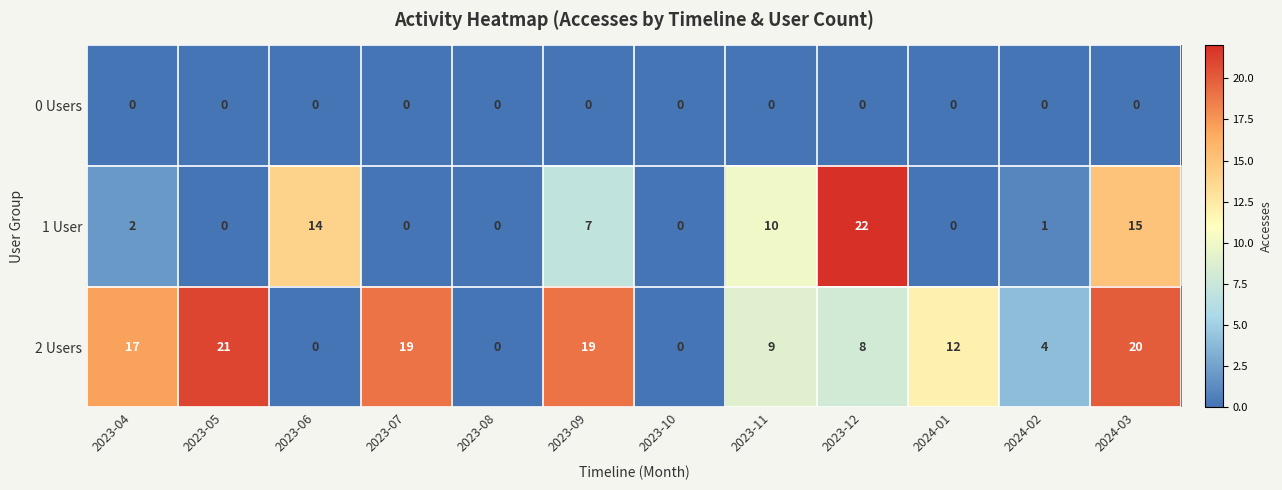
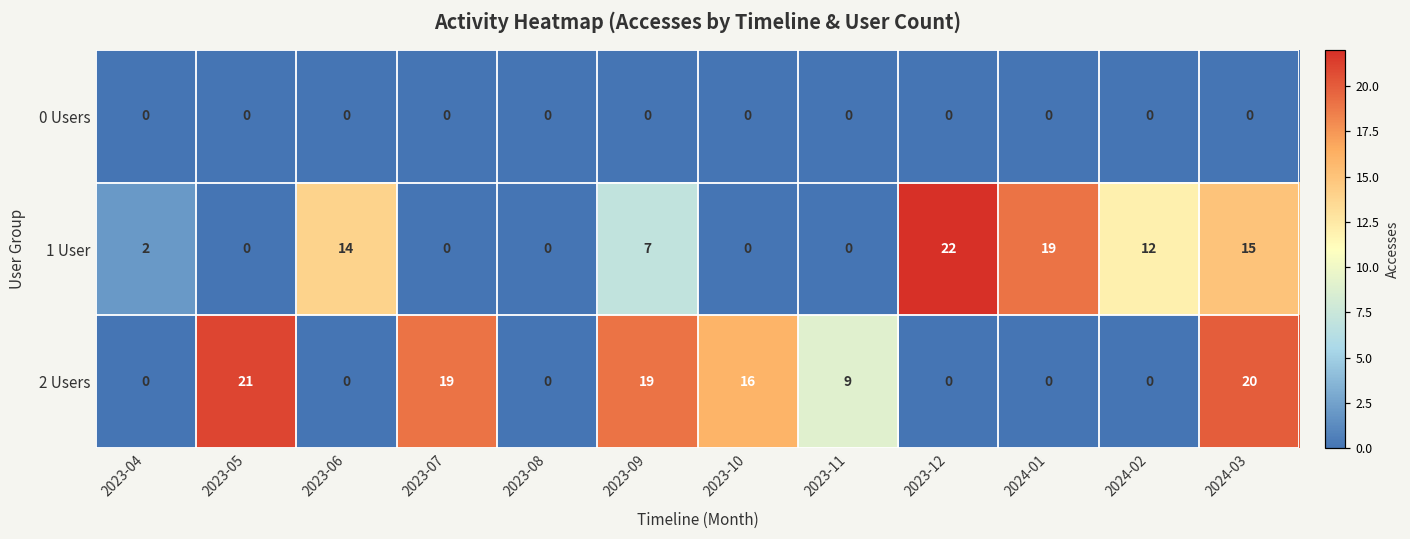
  {
    "0 Users": {
      "2023-04": 0,
      "2023-05": 0,
      "2023-06": 0,
      "2023-07": 0,
      "2023-08": 0,
      "2023-09": 0,
      "2023-10": 0,
      "2023-11": 0,
      "2023-12": 0,
      "2024-01": 0,
      "2024-02": 0,
      "2024-03": 0
    },
    "1 User": {
      "2023-04": 2,
      "2023-05": 0,
      "2023-06": 14,
      "2023-07": 0,
      "2023-08": 0,
      "2023-09": 7,
      "2023-10": 0,
-     "2023-11": 10,
+     "2023-11": 0,
      "2023-12": 22,
-     "2024-01": 0,
-     "2024-02": 1,
+     "2024-01": 19,
+     "2024-02": 12,
      "2024-03": 15
    },
    "2 Users": {
-     "2023-04": 17,
+     "2023-04": 0,
      "2023-05": 21,
      "2023-06": 0,
      "2023-07": 19,
      "2023-08": 0,
      "2023-09": 19,
-     "2023-10": 0,
+     "2023-10": 16,
      "2023-11": 9,
-     "2023-12": 8,
-     "2024-01": 12,
-     "2024-02": 4,
+     "2023-12": 0,
+     "2024-01": 0,
+     "2024-02": 0,
      "2024-03": 20
    }
  }
